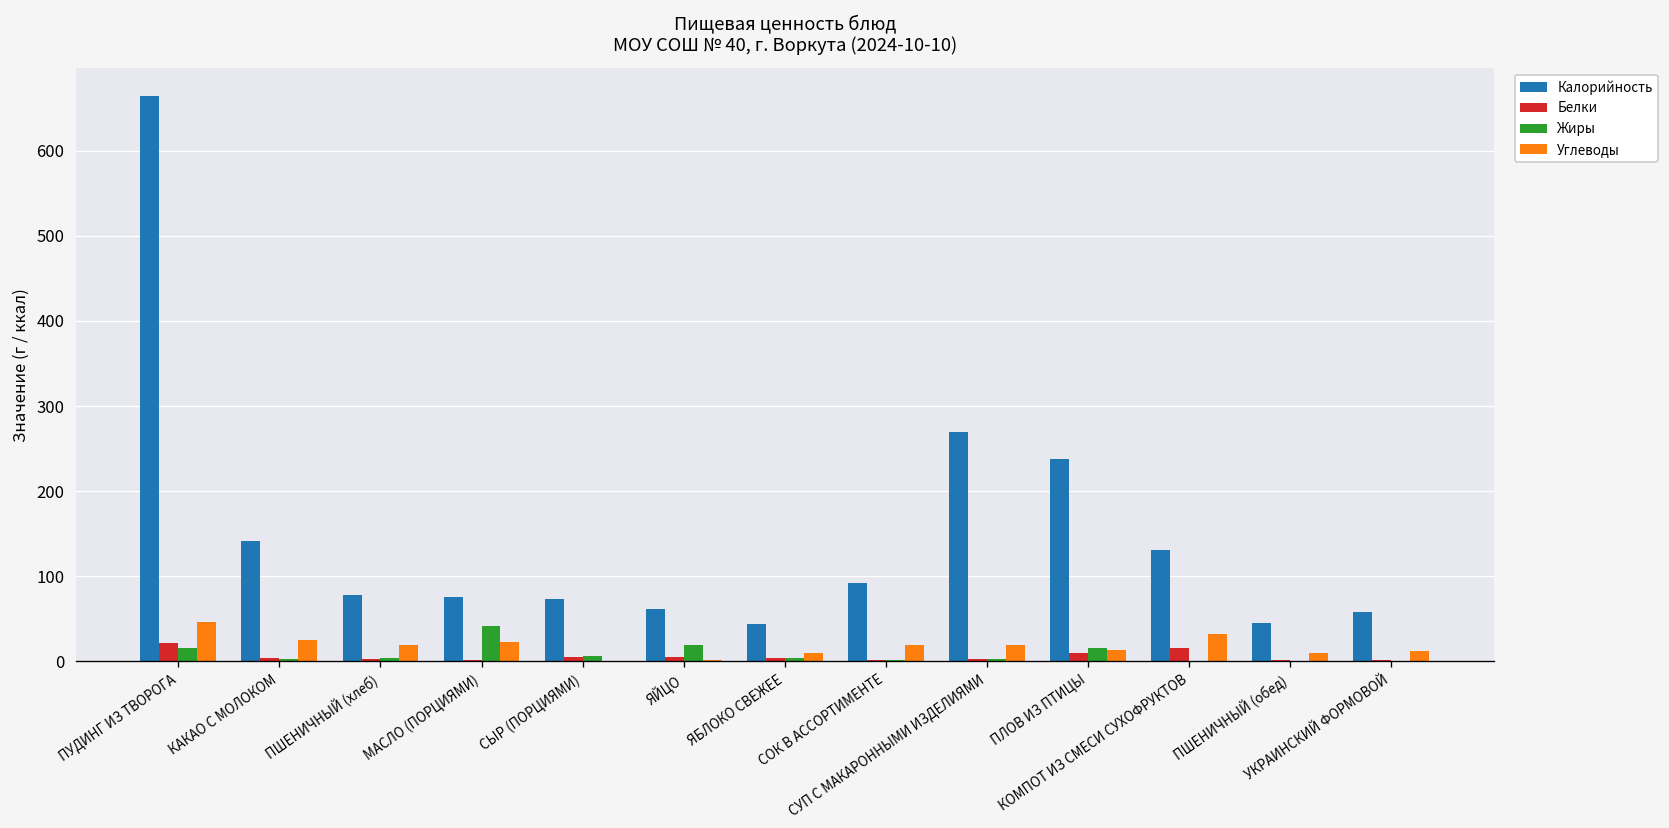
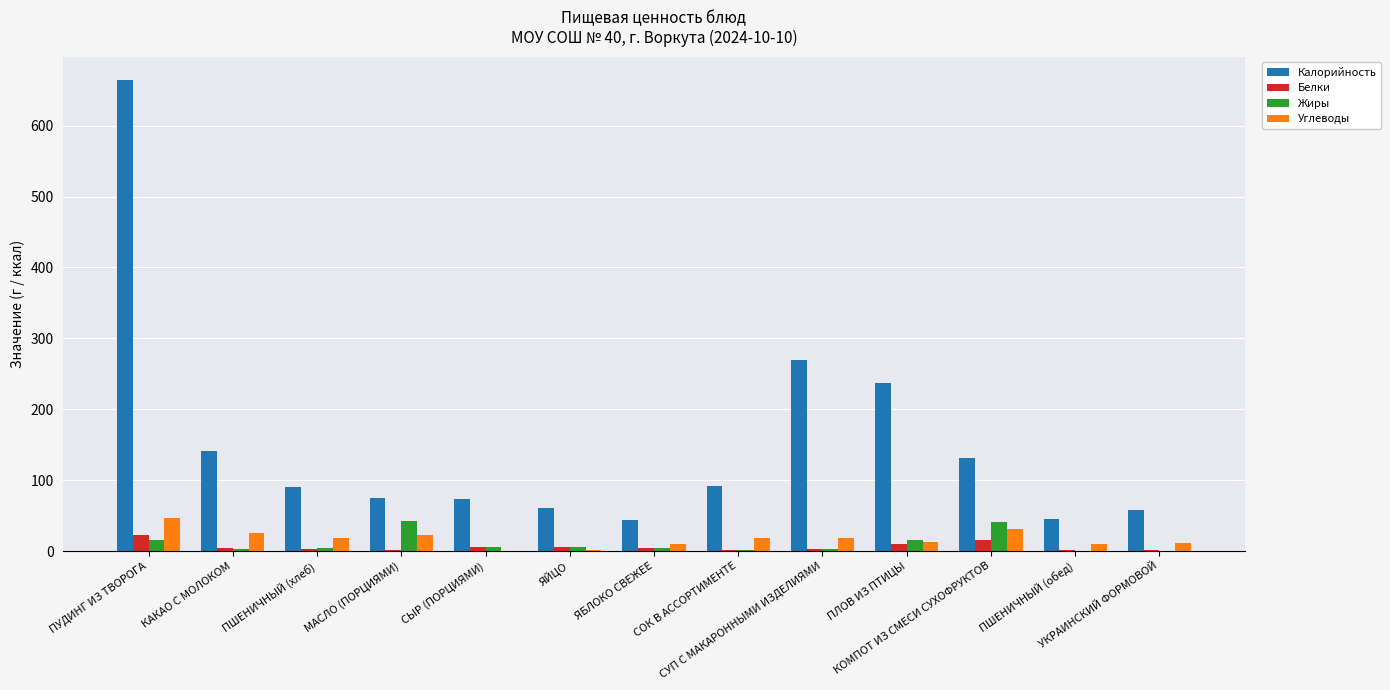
  {
    "Калорийность": {
      "ПУДИНГ ИЗ ТВОРОГА": 660,
      "КАКАО С МОЛОКОМ": 140,
-     "ПШЕНИЧНЫЙ (хлеб)": 80,
+     "ПШЕНИЧНЫЙ (хлеб)": 90,
      "МАСЛО (ПОРЦИЯМИ)": 80,
      "СЫР (ПОРЦИЯМИ)": 70,
      "ЯЙЦО": 60,
      "ЯБЛОКО СВЕЖЕЕ": 40,
      "СОК В АССОРТИМЕНТЕ": 90,
      "СУП С МАКАРОННЫМИ ИЗДЕЛИЯМИ": 270,
      "ПЛОВ ИЗ ПТИЦЫ": 240,
      "КОМПОТ ИЗ СМЕСИ СУХОФРУКТОВ": 130,
      "ПШЕНИЧНЫЙ (обед)": 50,
      "УКРАИНСКИЙ ФОРМОВОЙ": 60
    },
    "Белки": {
      "ПУДИНГ ИЗ ТВОРОГА": 20,
      "КАКАО С МОЛОКОМ": 0,
      "СЫР (ПОРЦИЯМИ)": 10,
      "ЯЙЦО": 10,
      "ЯБЛОКО СВЕЖЕЕ": 0,
      "ПЛОВ ИЗ ПТИЦЫ": 10,
      "КОМПОТ ИЗ СМЕСИ СУХОФРУКТОВ": 20
    },
    "Жиры": {
      "ПУДИНГ ИЗ ТВОРОГА": 20,
      "ПШЕНИЧНЫЙ (хлеб)": 0,
      "МАСЛО (ПОРЦИЯМИ)": 40,
      "СЫР (ПОРЦИЯМИ)": 10,
-     "ЯЙЦО": 20,
+     "ЯЙЦО": 10,
      "ЯБЛОКО СВЕЖЕЕ": 0,
      "ПЛОВ ИЗ ПТИЦЫ": 20,
-     "КОМПОТ ИЗ СМЕСИ СУХОФРУКТОВ": 0
+     "КОМПОТ ИЗ СМЕСИ СУХОФРУКТОВ": 40
    },
    "Углеводы": {
      "ПУДИНГ ИЗ ТВОРОГА": 50,
      "КАКАО С МОЛОКОМ": 30,
      "ПШЕНИЧНЫЙ (хлеб)": 20,
      "МАСЛО (ПОРЦИЯМИ)": 20,
      "СЫР (ПОРЦИЯМИ)": 0,
      "ЯБЛОКО СВЕЖЕЕ": 10,
      "СОК В АССОРТИМЕНТЕ": 20,
      "СУП С МАКАРОННЫМИ ИЗДЕЛИЯМИ": 20,
      "ПЛОВ ИЗ ПТИЦЫ": 10,
      "КОМПОТ ИЗ СМЕСИ СУХОФРУКТОВ": 30,
      "ПШЕНИЧНЫЙ (обед)": 10,
      "УКРАИНСКИЙ ФОРМОВОЙ": 10
    }
  }
